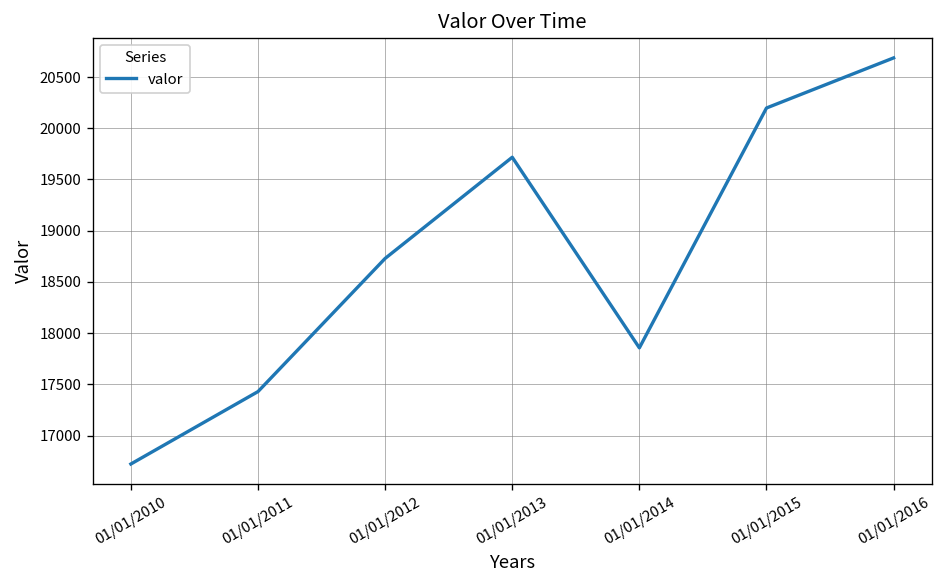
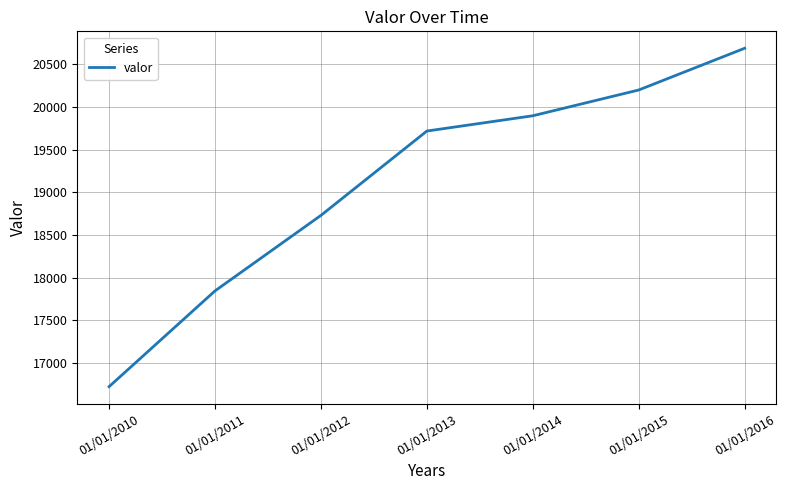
  {
    "01/01/2010": 16700,
-   "01/01/2011": 17400,
+   "01/01/2011": 17800,
    "01/01/2012": 18700,
    "01/01/2013": 19700,
-   "01/01/2014": 17900,
+   "01/01/2014": 19900,
    "01/01/2015": 20200,
    "01/01/2016": 20700
  }
